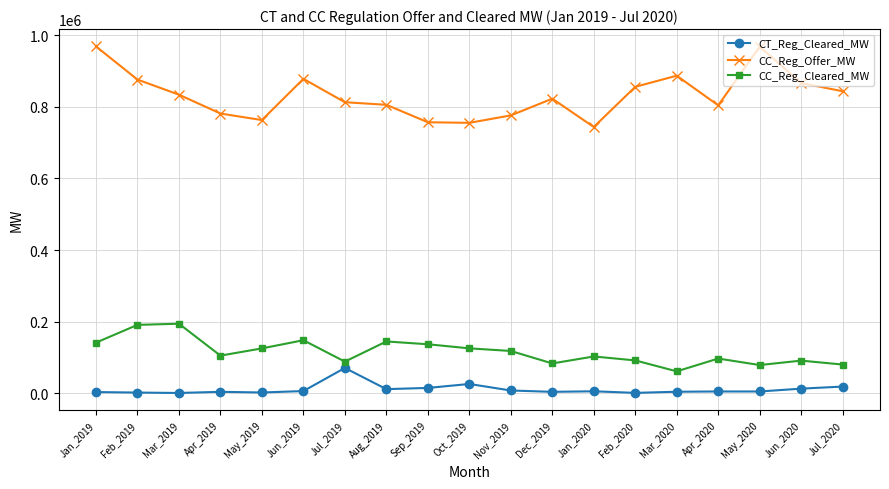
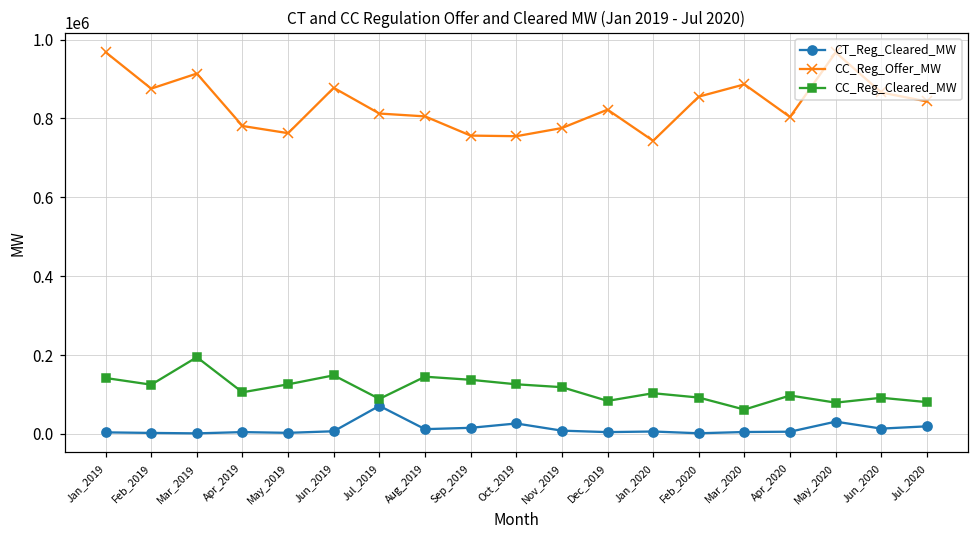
  {
    "CT_Reg_Cleared_MW": {
      "Jan_2019": 0,
      "Feb_2019": 0,
      "Mar_2019": 0,
      "Apr_2019": 0,
      "May_2019": 0,
      "Jun_2019": 10000,
      "Jul_2019": 70000,
      "Aug_2019": 10000,
      "Sep_2019": 20000,
      "Oct_2019": 30000,
      "Nov_2019": 10000,
      "Dec_2019": 0,
      "Jan_2020": 10000,
      "Feb_2020": 0,
      "Mar_2020": 0,
      "Apr_2020": 10000,
-     "May_2020": 10000,
+     "May_2020": 30000,
      "Jun_2020": 10000,
      "Jul_2020": 20000
    },
    "CC_Reg_Offer_MW": {
      "Jan_2019": 970000,
      "Feb_2019": 880000,
-     "Mar_2019": 830000,
+     "Mar_2019": 910000,
      "Apr_2019": 780000,
      "May_2019": 760000,
      "Jun_2019": 880000,
      "Jul_2019": 810000,
      "Aug_2019": 810000,
      "Sep_2019": 760000,
      "Oct_2019": 750000,
      "Nov_2019": 780000,
      "Dec_2019": 820000,
      "Jan_2020": 740000,
      "Feb_2020": 860000,
      "Mar_2020": 890000,
      "Apr_2020": 800000,
      "Jul_2020": 840000
    },
    "CC_Reg_Cleared_MW": {
      "Jan_2019": 140000,
-     "Feb_2019": 190000,
+     "Feb_2019": 120000,
      "Mar_2019": 190000,
      "Apr_2019": 110000,
      "May_2019": 130000,
      "Jun_2019": 150000,
      "Jul_2019": 90000,
      "Aug_2019": 140000,
      "Sep_2019": 140000,
      "Oct_2019": 130000,
      "Nov_2019": 120000,
      "Dec_2019": 80000,
      "Jan_2020": 100000,
      "Feb_2020": 90000,
      "Mar_2020": 60000,
      "Apr_2020": 100000,
      "May_2020": 80000,
      "Jun_2020": 90000,
      "Jul_2020": 80000
    }
  }
